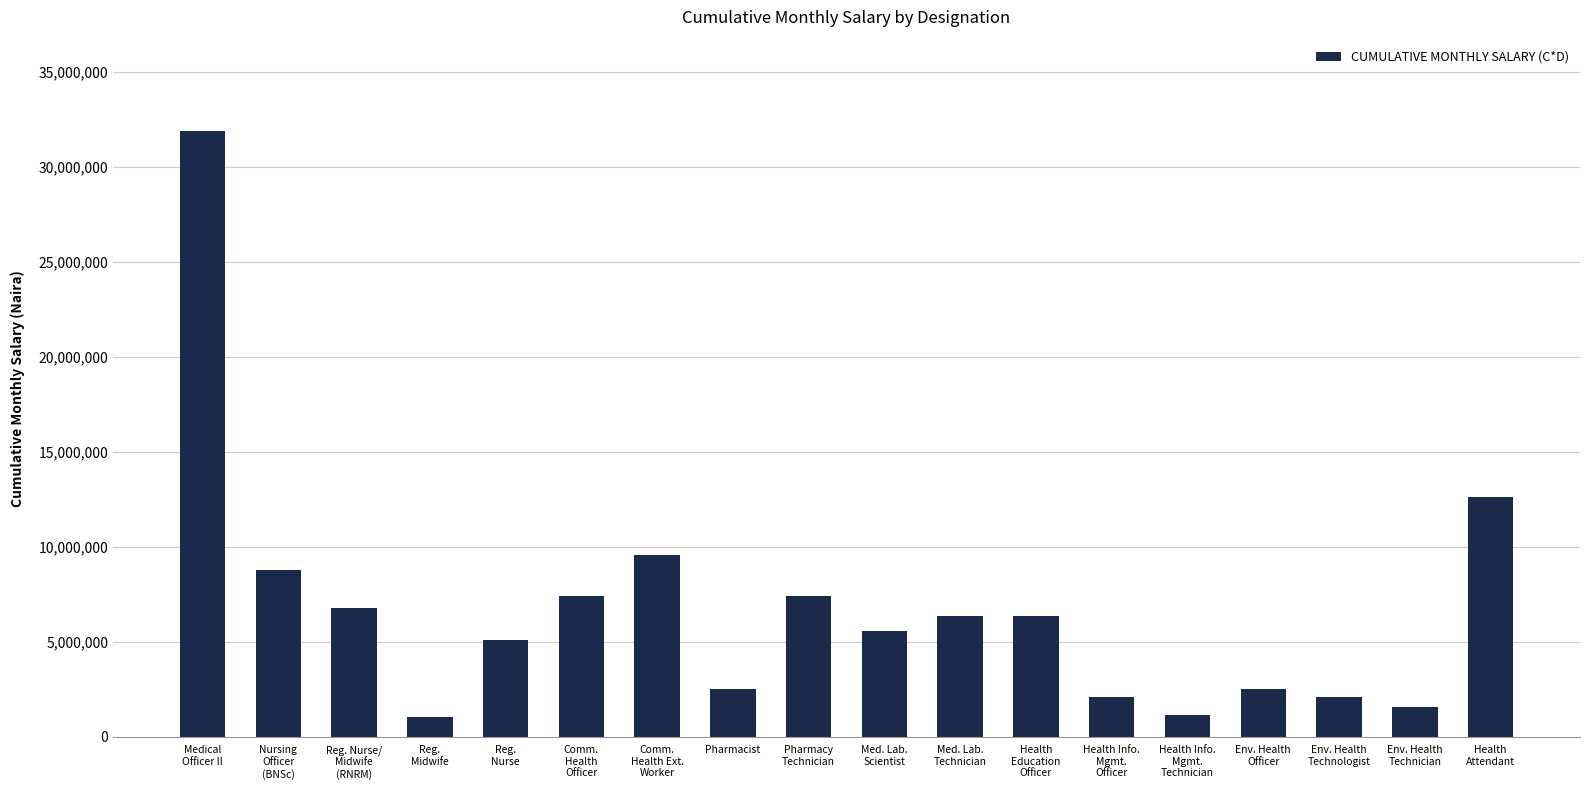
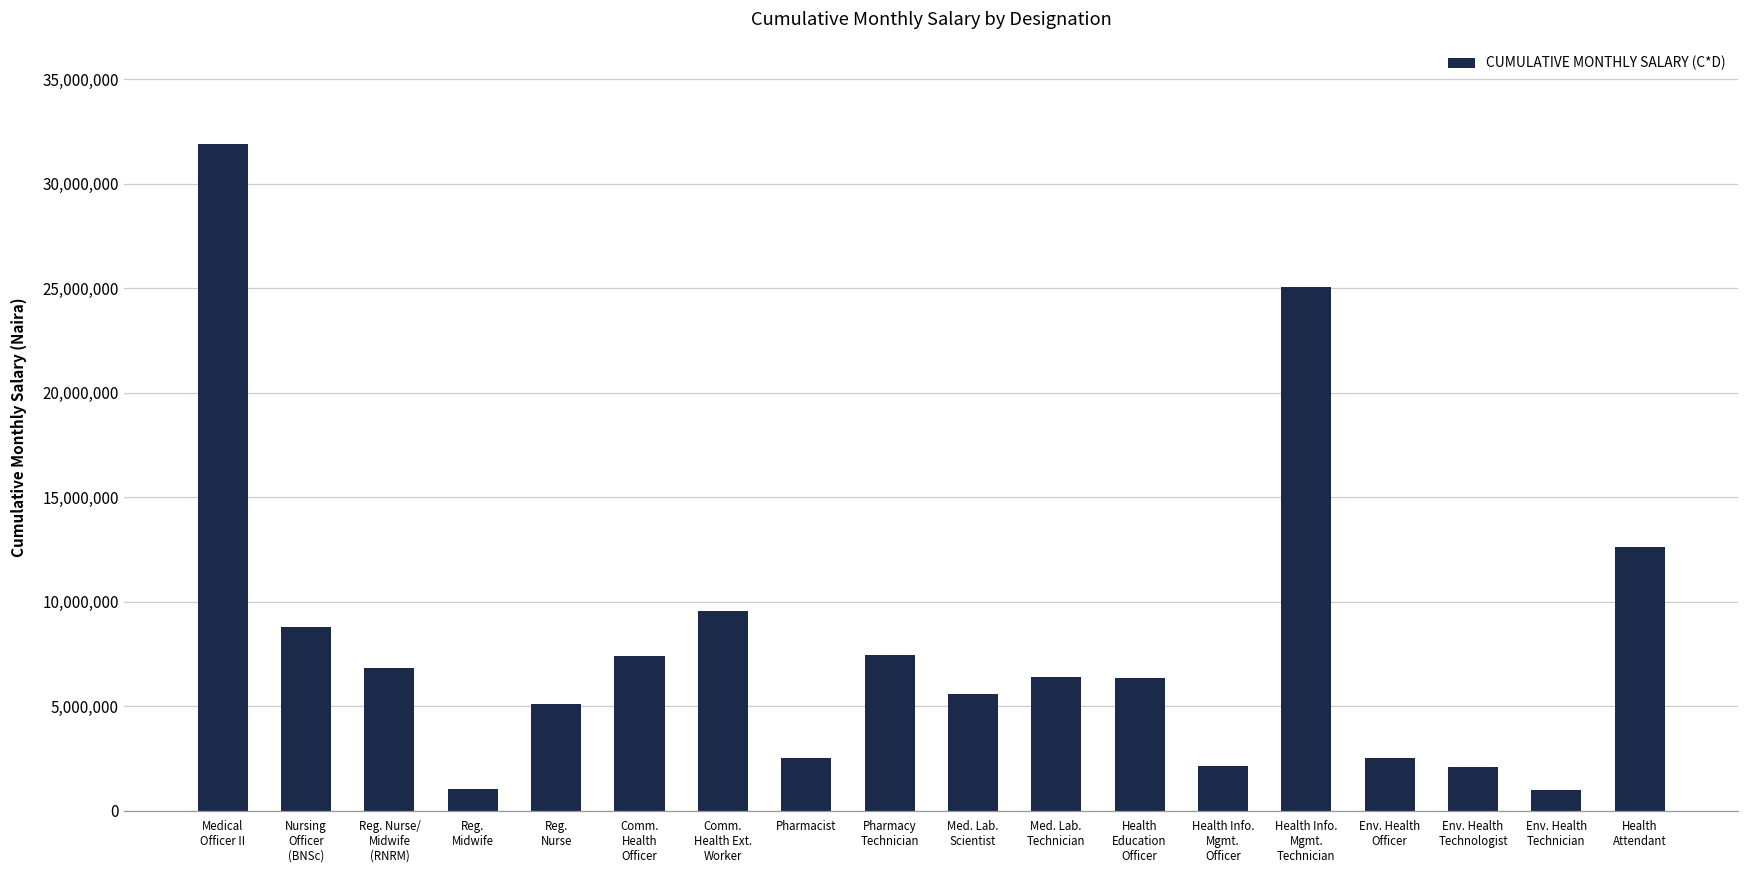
  {
    "Medical Officer II": "31,900,000",
    "Nursing Officer (BNSc)": "8,800,000",
    "Reg. Nurse/ Midwife (RNRM)": "6,800,000",
    "Reg. Midwife": "1,000,000",
    "Reg. Nurse": "5,100,000",
    "Comm. Health Officer": "7,400,000",
    "Comm. Health Ext. Worker": "9,600,000",
    "Pharmacist": "2,500,000",
    "Pharmacy Technician": "7,400,000",
    "Med. Lab. Scientist": "5,600,000",
    "Med. Lab. Technician": "6,400,000",
    "Health Education Officer": "6,400,000",
    "Health Info. Mgmt. Officer": "2,100,000",
-   "Health Info. Mgmt. Technician": "1,200,000",
+   "Health Info. Mgmt. Technician": "25,000,000",
    "Env. Health Officer": "2,500,000",
    "Env. Health Technologist": "2,100,000",
-   "Env. Health Technician": "1,600,000",
+   "Env. Health Technician": "1,000,000",
    "Health Attendant": "12,600,000"
  }
